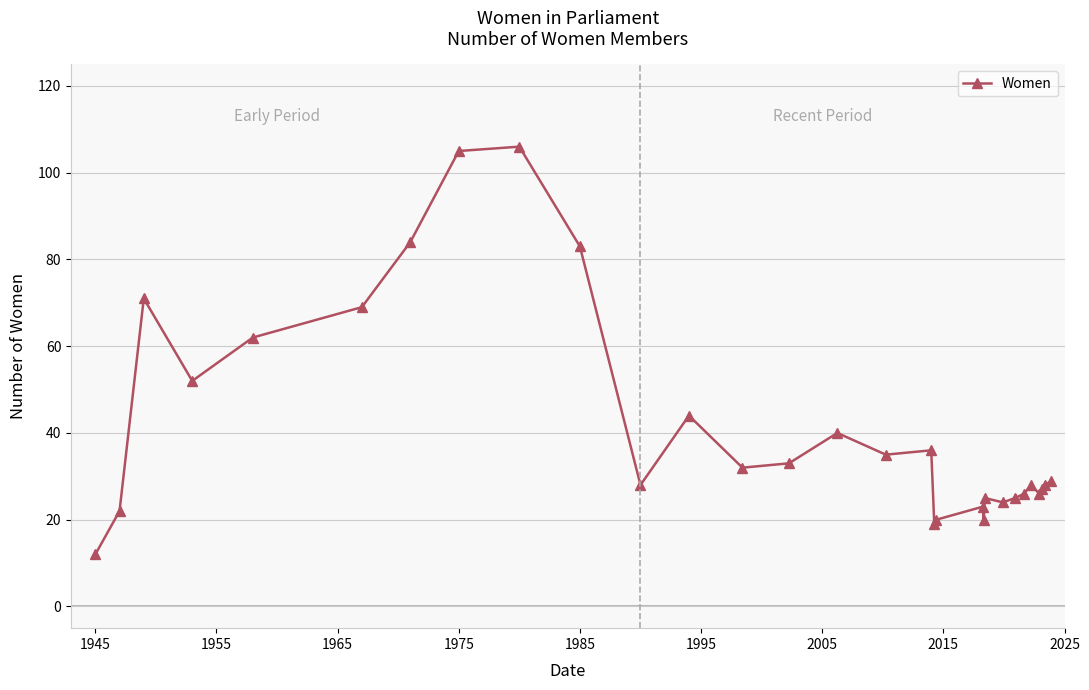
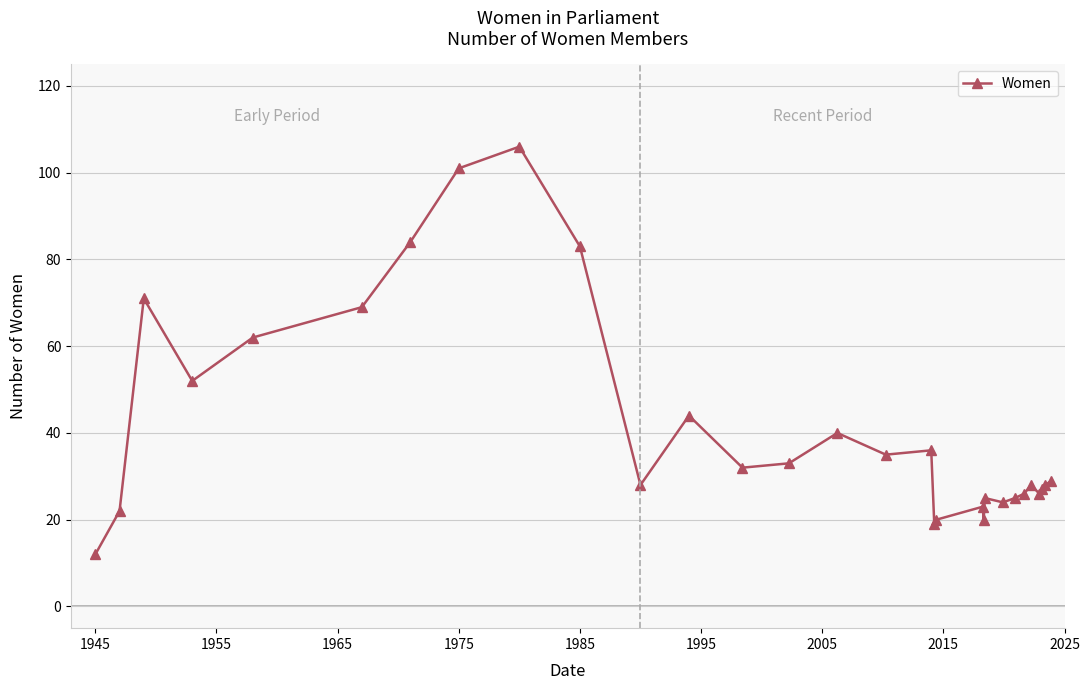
  {
    "1945": 12,
-   "1975": 105,
+   "1975": 101,
    "1985": 83
  }
